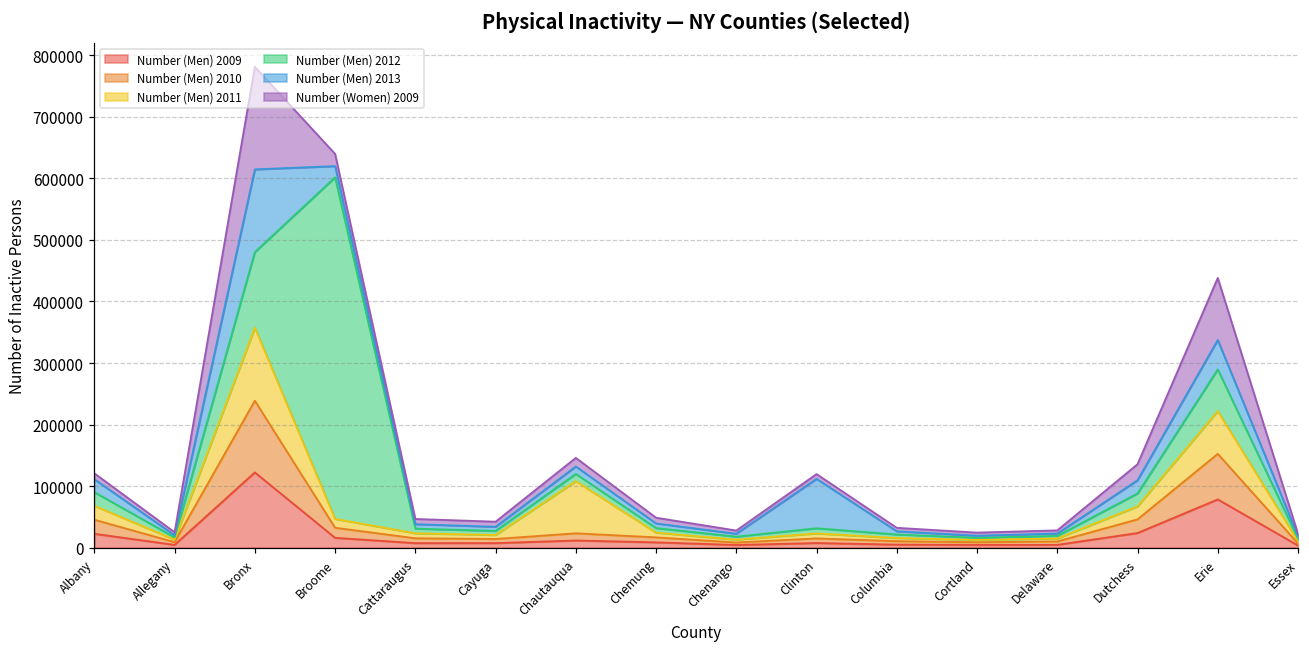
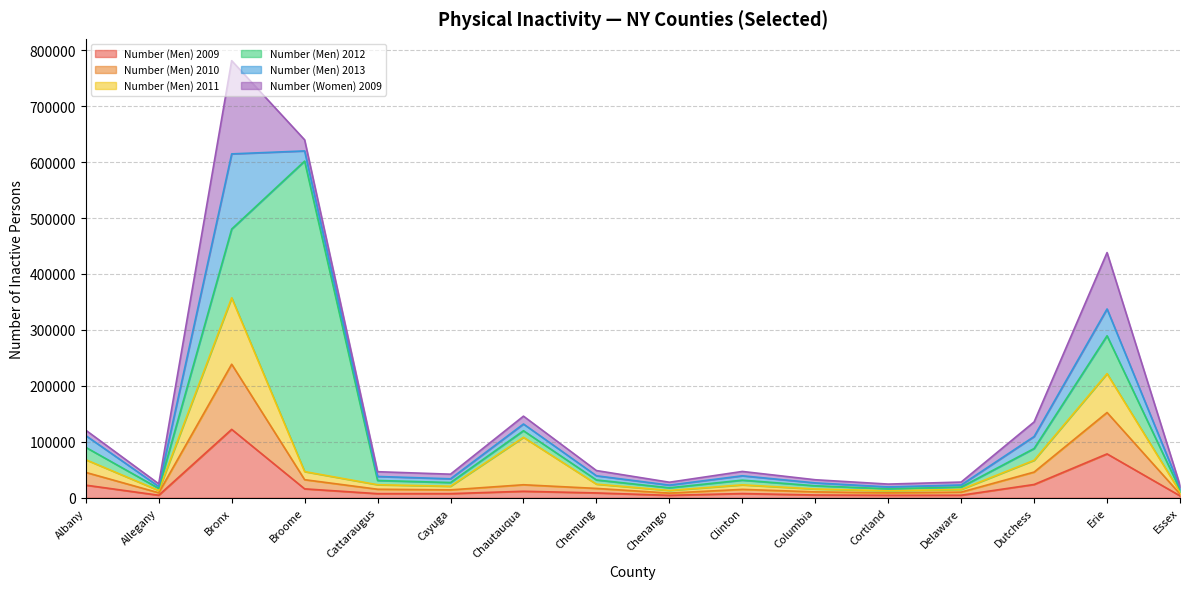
  {
    "Number (Men) 2011": {
      "Albany": 20000,
      "Bronx": 120000,
      "Broome": 10000,
      "Cattaraugus": 10000,
      "Cayuga": 10000,
      "Chautauqua": 80000,
      "Chemung": 10000,
      "Chenango": 0,
      "Clinton": 10000,
      "Columbia": 10000,
      "Dutchess": 20000,
      "Erie": 70000
    },
    "Number (Men) 2012": {
      "Albany": 20000,
      "Bronx": 120000,
      "Broome": 560000,
      "Cattaraugus": 10000,
      "Cayuga": 10000,
      "Chautauqua": 10000,
      "Chemung": 10000,
      "Chenango": 0,
      "Clinton": 10000,
      "Columbia": 10000,
      "Dutchess": 20000,
      "Erie": 70000
    },
    "Number (Men) 2013": {
      "Albany": 20000,
      "Bronx": 130000,
      "Broome": 20000,
      "Cattaraugus": 10000,
      "Cayuga": 10000,
      "Chautauqua": 10000,
      "Chemung": 10000,
      "Chenango": 0,
-     "Clinton": 80000,
+     "Clinton": 10000,
      "Columbia": 10000,
      "Dutchess": 20000,
      "Erie": 50000
    },
    "Number (Women) 2009": {
      "Albany": 10000,
      "Allegany": 0,
      "Broome": 20000,
      "Cattaraugus": 10000,
      "Cayuga": 10000,
      "Chautauqua": 10000,
      "Chemung": 10000,
      "Chenango": 10000,
      "Clinton": 10000,
      "Columbia": 10000,
      "Cortland": 10000,
      "Delaware": 10000,
      "Dutchess": 30000,
      "Erie": 100000
    }
  }
